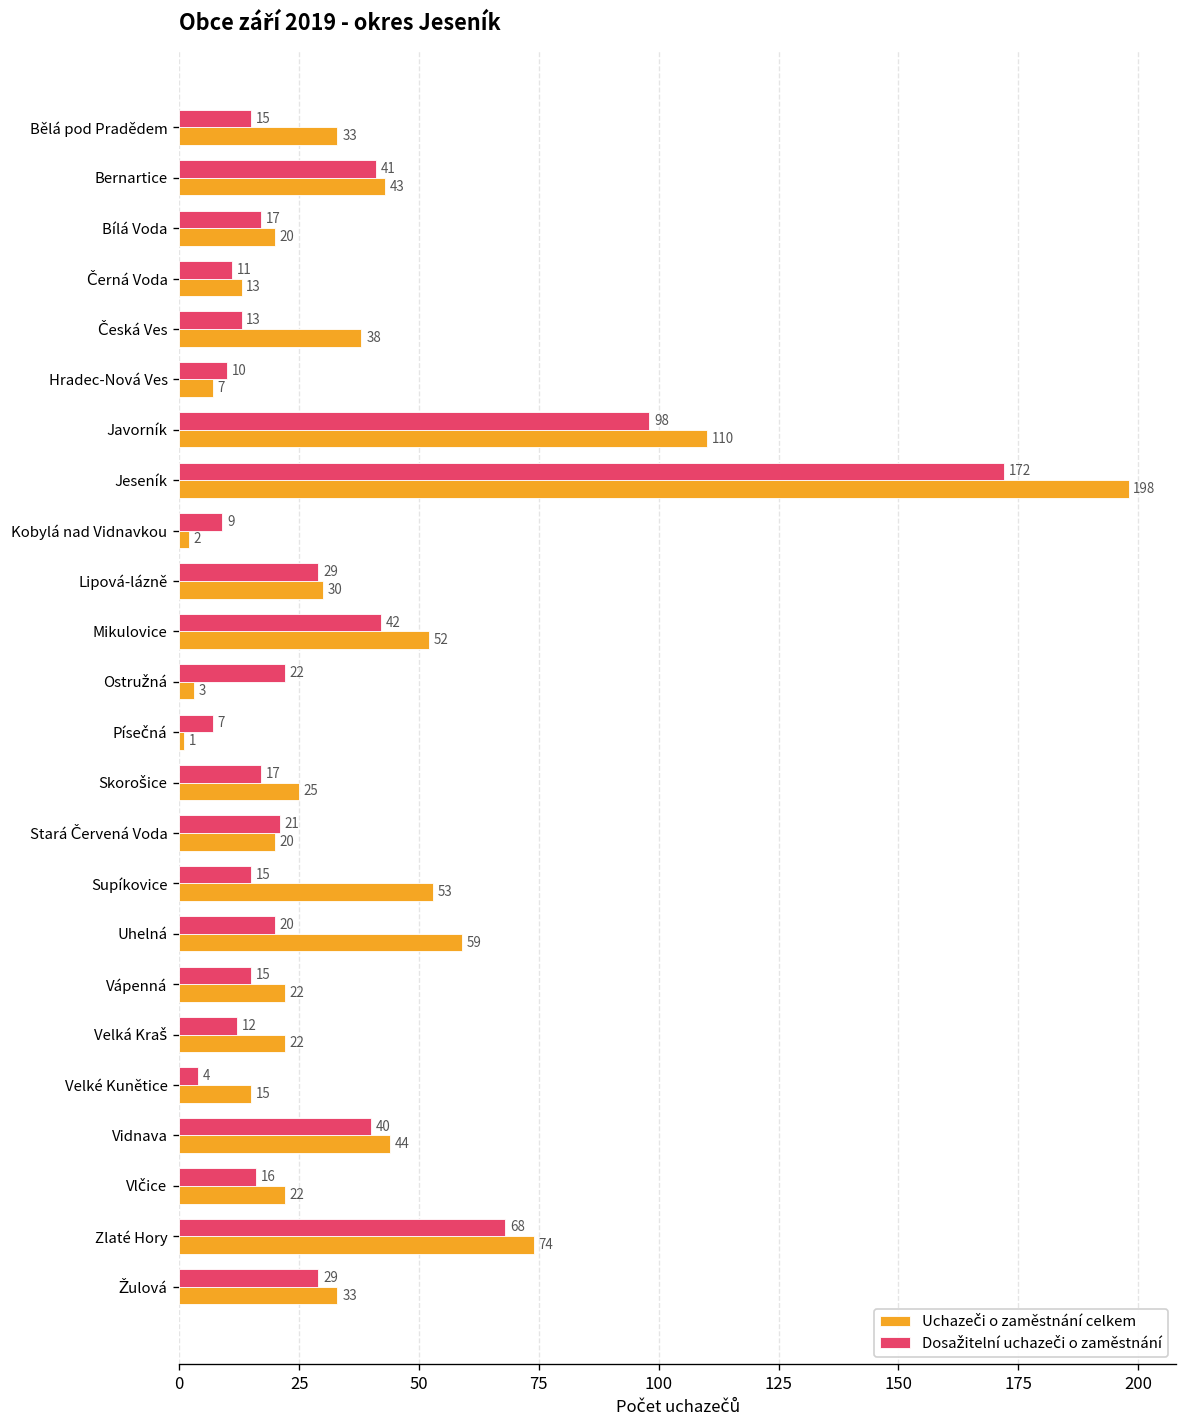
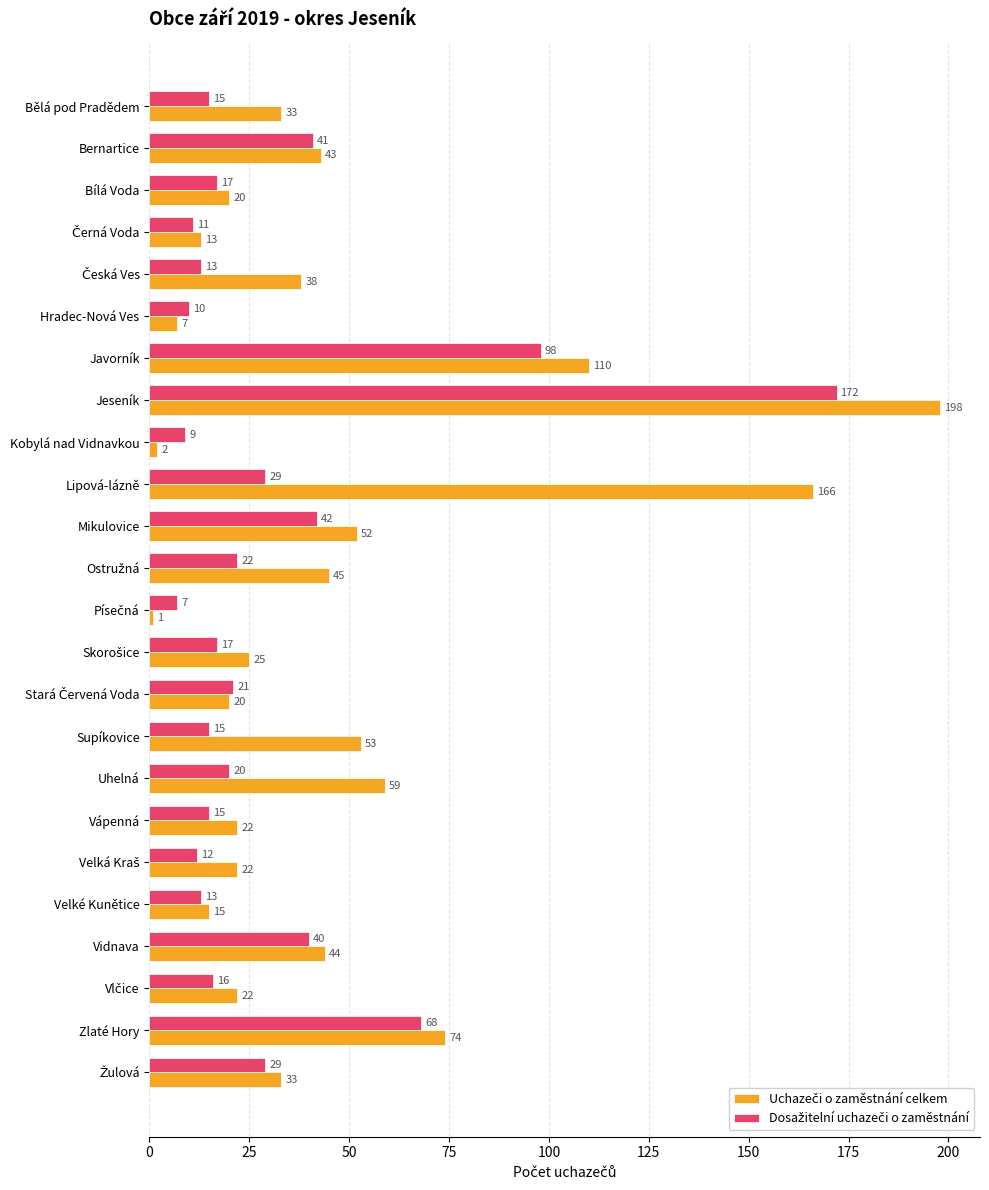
  {
    "Uchazeči o zaměstnání celkem": {
      "Bělá pod Pradědem": 33,
      "Bernartice": 43,
      "Bílá Voda": 20,
      "Černá Voda": 13,
      "Česká Ves": 38,
      "Hradec-Nová Ves": 7,
      "Javorník": 110,
      "Jeseník": 198,
      "Kobylá nad Vidnavkou": 2,
-     "Lipová-lázně": 30,
+     "Lipová-lázně": 166,
      "Mikulovice": 52,
-     "Ostružná": 3,
+     "Ostružná": 45,
      "Písečná": 1,
      "Skorošice": 25,
      "Stará Červená Voda": 20,
      "Supíkovice": 53,
      "Uhelná": 59,
      "Vápenná": 22,
      "Velká Kraš": 22,
      "Velké Kunětice": 15,
      "Vidnava": 44,
      "Vlčice": 22,
      "Zlaté Hory": 74,
      "Žulová": 33
    },
    "Dosažitelní uchazeči o zaměstnání": {
      "Bělá pod Pradědem": 15,
      "Bernartice": 41,
      "Bílá Voda": 17,
      "Černá Voda": 11,
      "Česká Ves": 13,
      "Hradec-Nová Ves": 10,
      "Javorník": 98,
      "Jeseník": 172,
      "Kobylá nad Vidnavkou": 9,
      "Lipová-lázně": 29,
      "Mikulovice": 42,
      "Ostružná": 22,
      "Písečná": 7,
      "Skorošice": 17,
      "Stará Červená Voda": 21,
      "Supíkovice": 15,
      "Uhelná": 20,
      "Vápenná": 15,
      "Velká Kraš": 12,
-     "Velké Kunětice": 4,
+     "Velké Kunětice": 13,
      "Vidnava": 40,
      "Vlčice": 16,
      "Zlaté Hory": 68,
      "Žulová": 29
    }
  }
